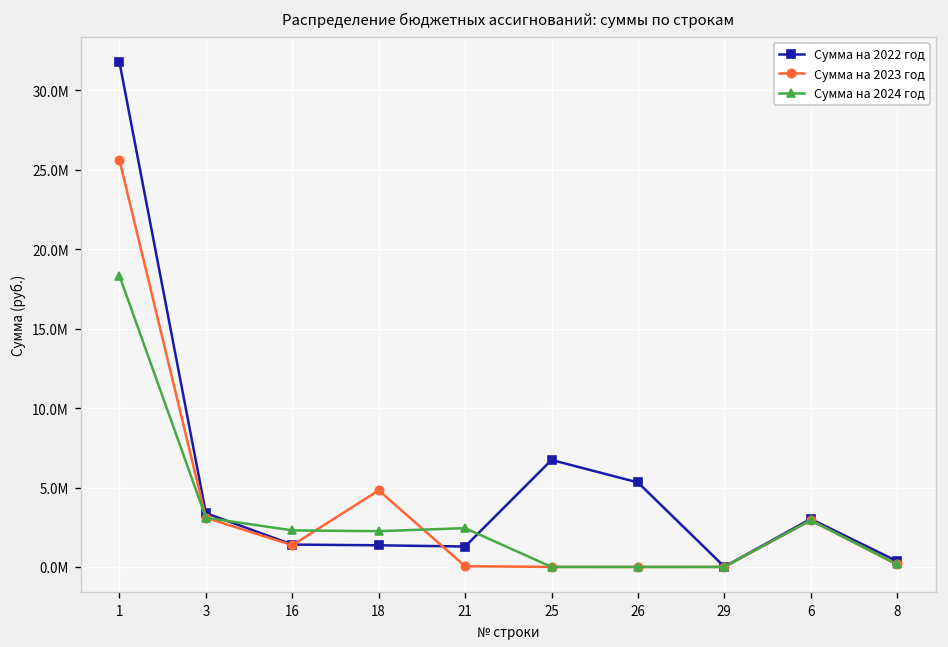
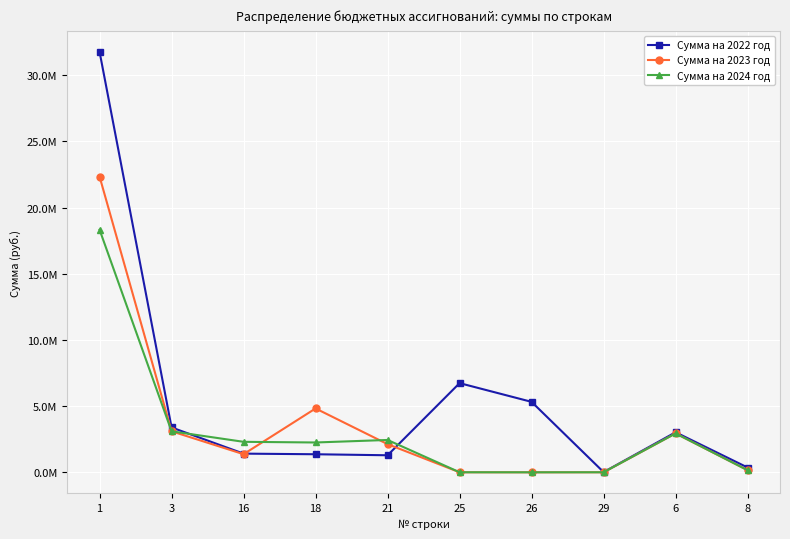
  {
    "Сумма на 2022 год": {
      "1": 31800000,
      "3": 3400000,
      "18": 1400000,
      "21": 1300000,
      "25": 6700000,
      "26": 5300000,
      "8": 400000
    },
    "Сумма на 2023 год": {
-     "1": 25600000,
+     "1": 22300000,
      "18": 4800000,
-     "21": 0
+     "21": 2100000
    },
    "Сумма на 2024 год": {
      "1": 18300000,
      "16": 2300000,
      "18": 2300000,
      "21": 2400000
    }
  }
